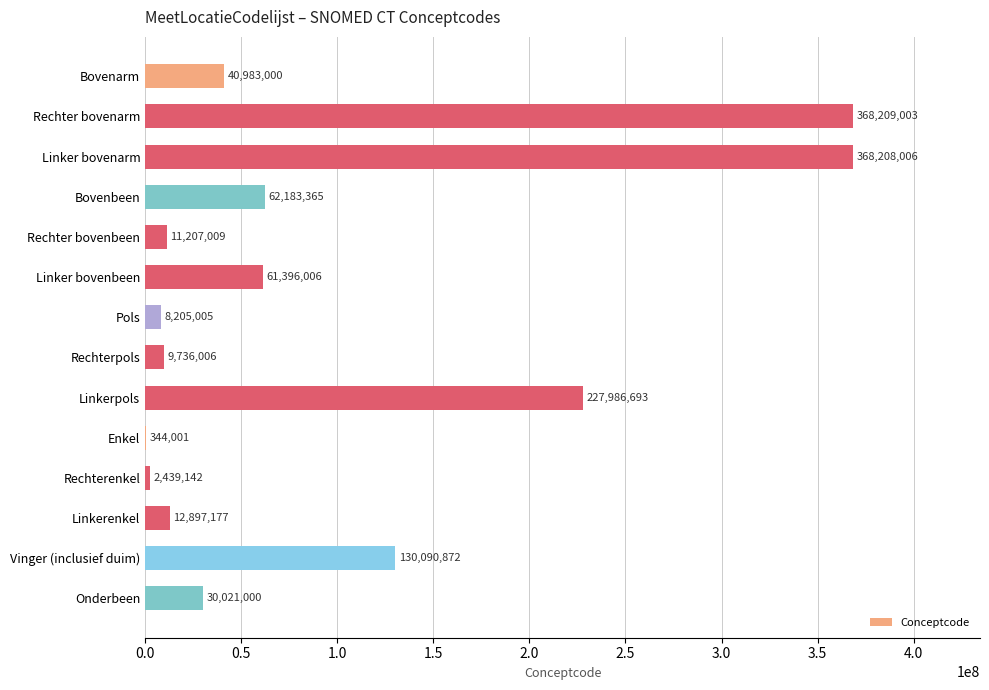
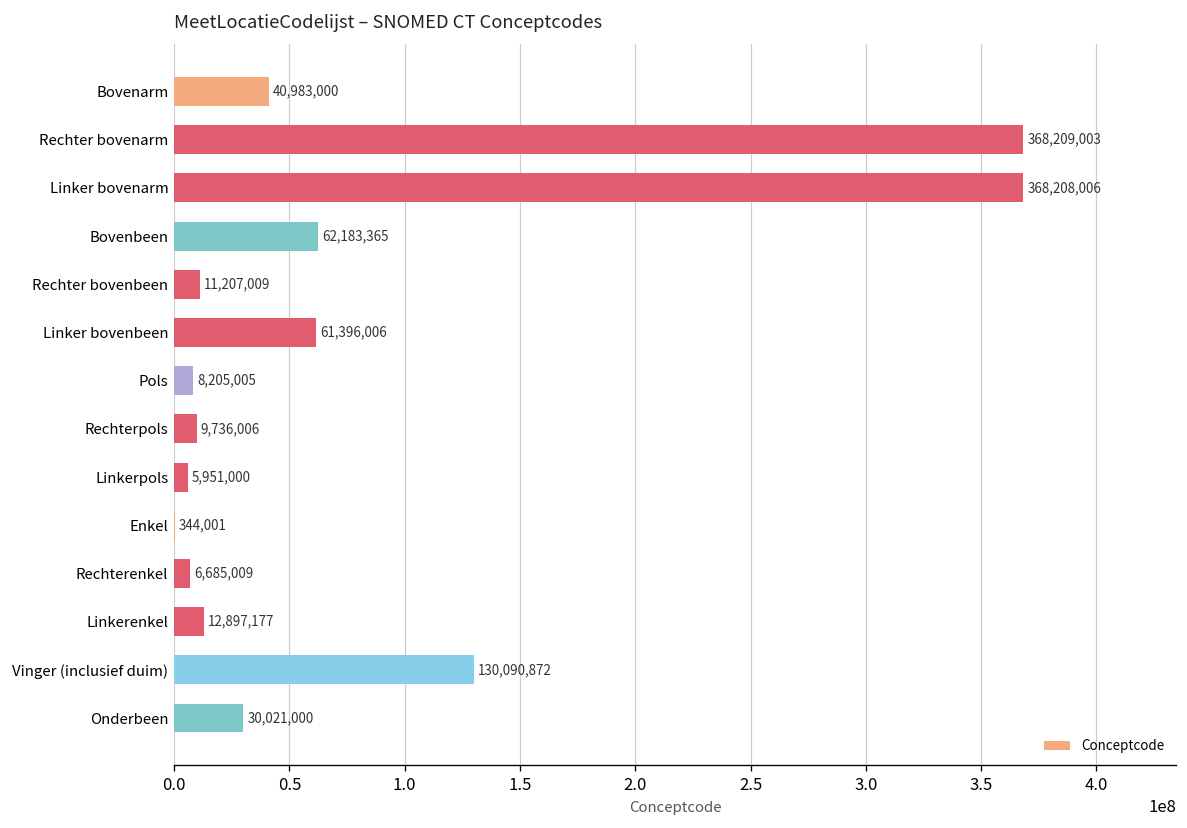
  {
    "Bovenarm": "40,983,000",
    "Rechter bovenarm": "368,209,003",
    "Linker bovenarm": "368,208,006",
    "Bovenbeen": "62,183,365",
    "Rechter bovenbeen": "11,207,009",
    "Linker bovenbeen": "61,396,006",
    "Pols": "8,205,005",
    "Rechterpols": "9,736,006",
-   "Linkerpols": "227,986,693",
+   "Linkerpols": "5,951,000",
    "Enkel": "344,001",
-   "Rechterenkel": "2,439,142",
+   "Rechterenkel": "6,685,009",
    "Linkerenkel": "12,897,177",
    "Vinger (inclusief duim)": "130,090,872",
    "Onderbeen": "30,021,000"
  }
